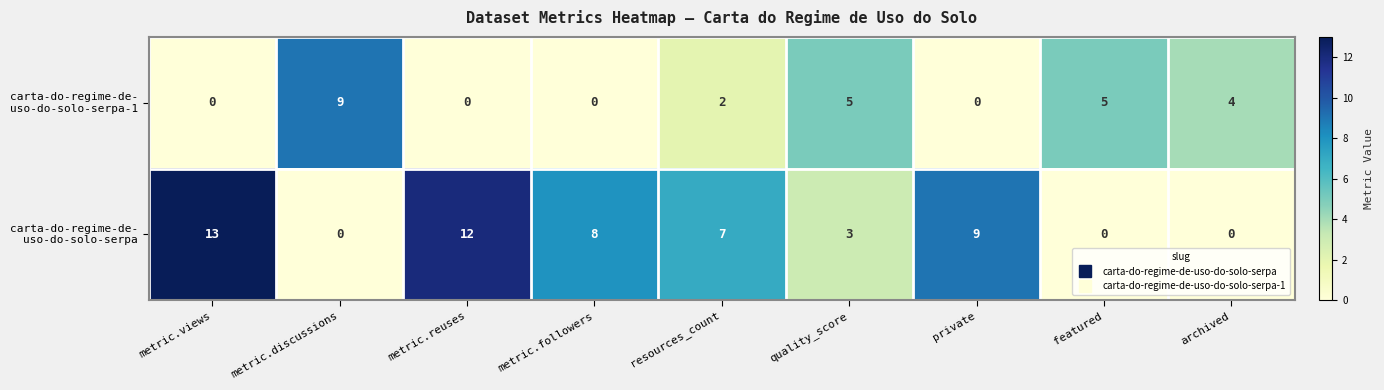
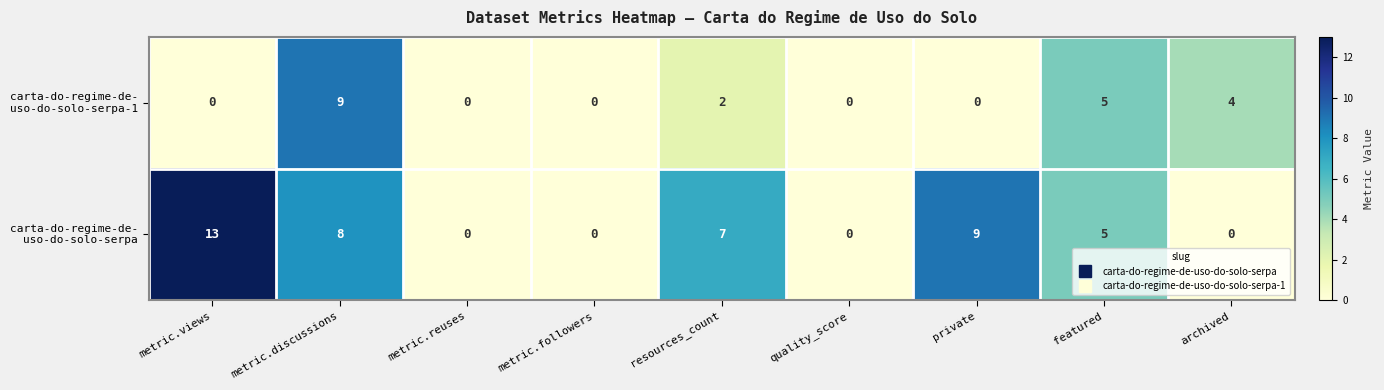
  {
    "carta-do-regime-de- uso-do-solo-serpa-1": {
      "metric.views": 0,
      "metric.discussions": 9,
      "metric.reuses": 0,
      "metric.followers": 0,
      "resources_count": 2,
-     "quality_score": 5,
+     "quality_score": 0,
      "private": 0,
      "featured": 5,
      "archived": 4
    },
    "carta-do-regime-de- uso-do-solo-serpa": {
      "metric.views": 13,
-     "metric.discussions": 0,
-     "metric.reuses": 12,
-     "metric.followers": 8,
+     "metric.discussions": 8,
+     "metric.reuses": 0,
+     "metric.followers": 0,
      "resources_count": 7,
-     "quality_score": 3,
+     "quality_score": 0,
      "private": 9,
-     "featured": 0,
+     "featured": 5,
      "archived": 0
    }
  }
